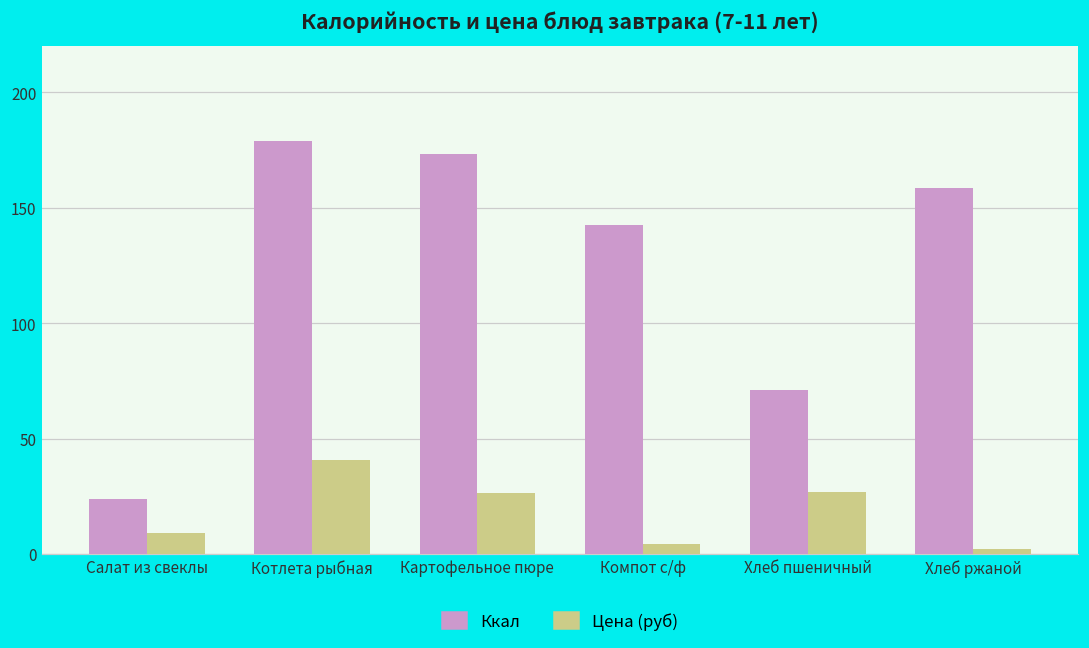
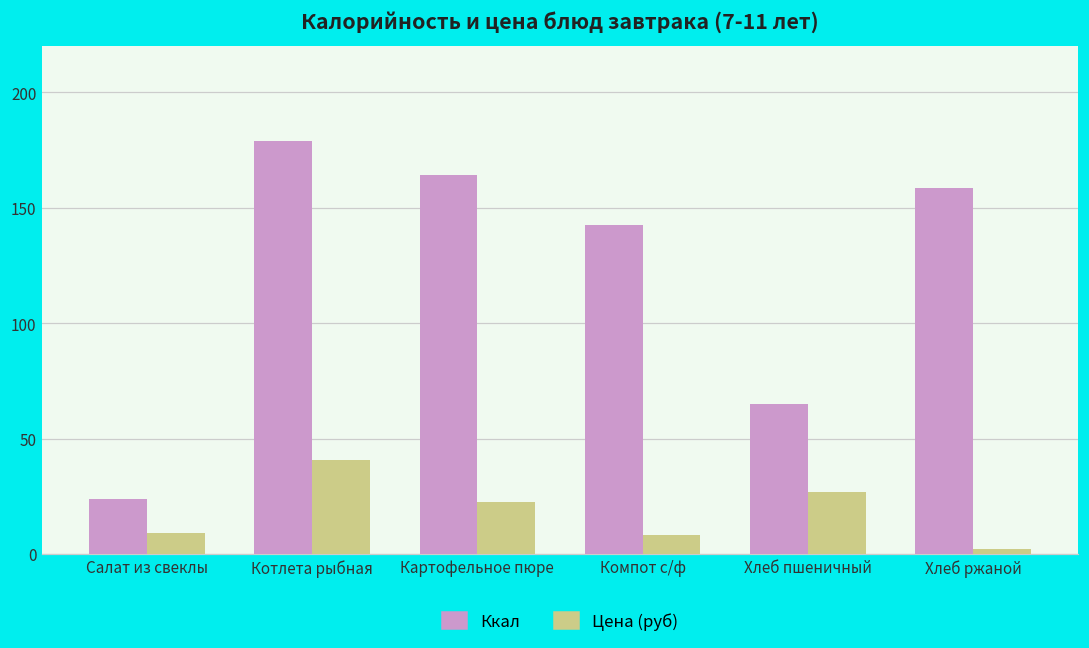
  {
    "Ккал": {
      "Салат из свеклы": 24,
      "Котлета рыбная": 179,
-     "Картофельное пюре": 173,
+     "Картофельное пюре": 164,
      "Компот с/ф": 143,
-     "Хлеб пшеничный": 71,
+     "Хлеб пшеничный": 65,
      "Хлеб ржаной": 159
    },
    "Цена (руб)": {
      "Салат из свеклы": 9,
      "Котлета рыбная": 41,
-     "Картофельное пюре": 27,
-     "Компот с/ф": 4,
+     "Картофельное пюре": 22,
+     "Компот с/ф": 8,
      "Хлеб пшеничный": 27,
      "Хлеб ржаной": 2
    }
  }
